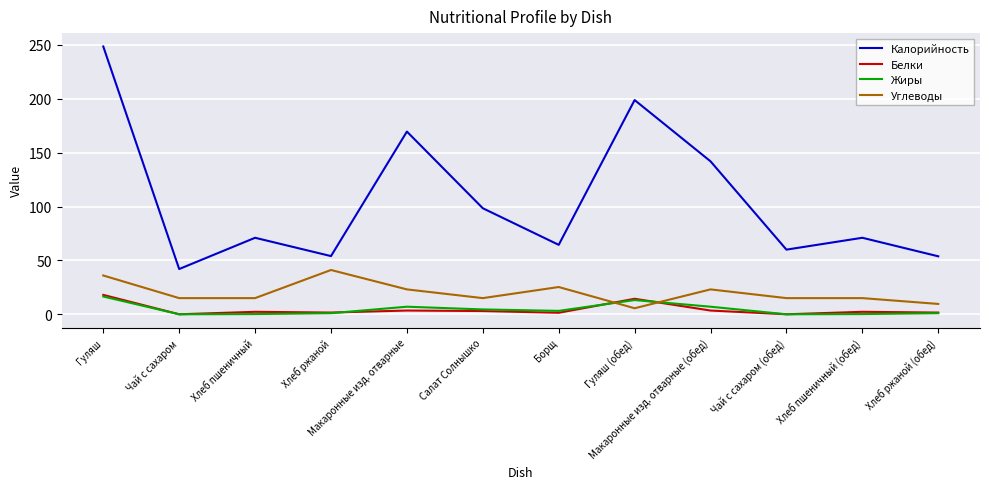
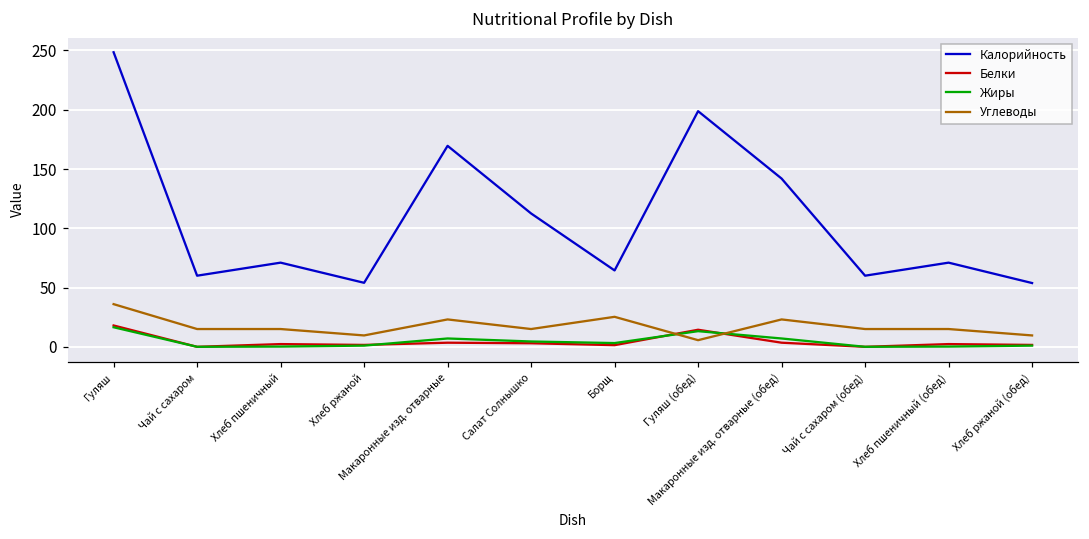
  {
    "Калорийность": {
      "Гуляш": 249,
-     "Чай с сахаром": 42,
+     "Чай с сахаром": 60,
      "Хлеб пшеничный": 71,
      "Хлеб ржаной": 54,
      "Макаронные изд. отварные": 170,
-     "Салат Солнышко": 98,
+     "Салат Солнышко": 113,
      "Борщ": 64,
      "Гуляш (обед)": 199,
      "Макаронные изд. отварные (обед)": 142,
      "Чай с сахаром (обед)": 60,
      "Хлеб пшеничный (обед)": 71,
      "Хлеб ржаной (обед)": 54
    },
    "Белки": {
      "Макаронные изд. отварные": 3,
      "Макаронные изд. отварные (обед)": 3
    },
    "Жиры": {
      "Макаронные изд. отварные": 7,
      "Макаронные изд. отварные (обед)": 7
    },
    "Углеводы": {
      "Гуляш": 36,
      "Чай с сахаром": 15,
      "Хлеб пшеничный": 15,
-     "Хлеб ржаной": 41,
+     "Хлеб ржаной": 10,
      "Макаронные изд. отварные": 23,
      "Салат Солнышко": 15,
      "Борщ": 25,
      "Гуляш (обед)": 6,
      "Макаронные изд. отварные (обед)": 23,
      "Чай с сахаром (обед)": 15,
      "Хлеб пшеничный (обед)": 15,
      "Хлеб ржаной (обед)": 10
    }
  }
